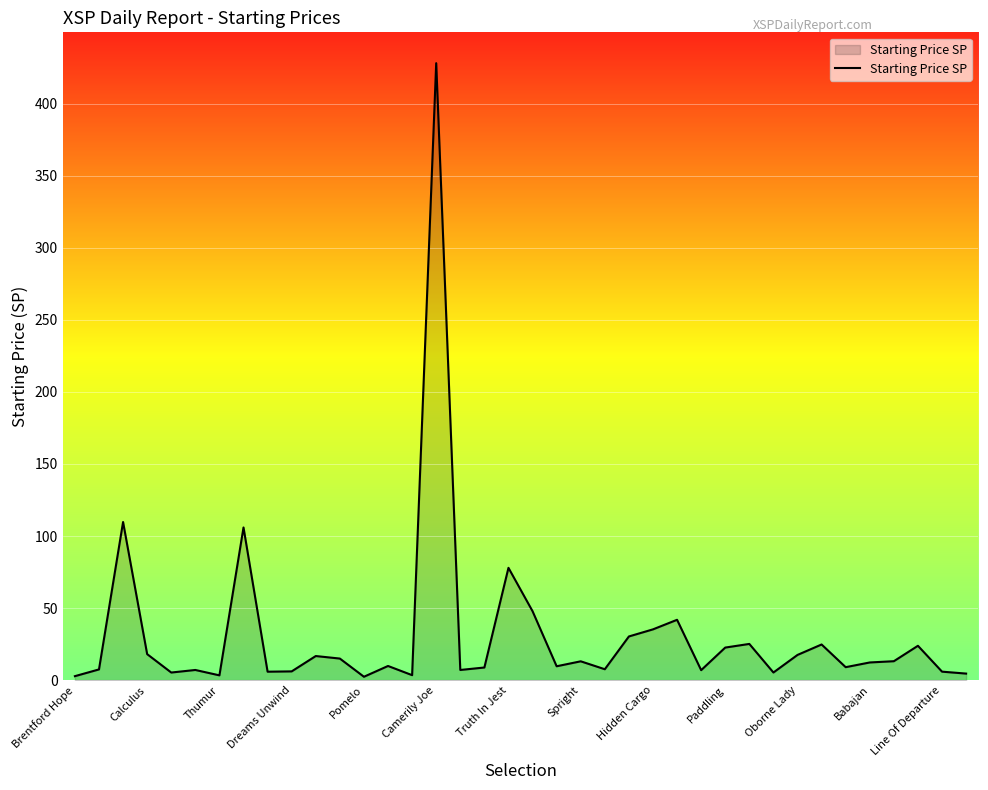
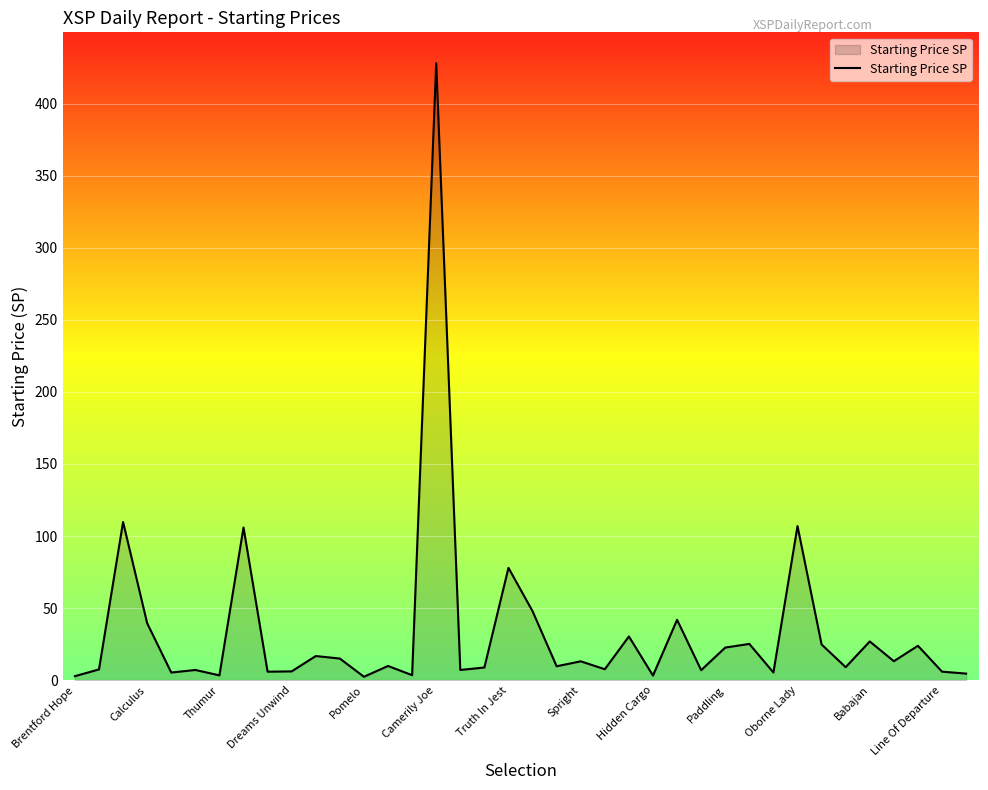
  {
    "Brentford Hope": 3,
-   "Calculus": 18,
+   "Calculus": 39,
    "Thumur": 3,
    "Dreams Unwind": 6,
    "Pomelo": 2,
    "Camerily Joe": 428,
    "Truth In Jest": 78,
    "Spright": 13,
-   "Hidden Cargo": 35,
+   "Hidden Cargo": 3,
    "Paddling": 23,
-   "Oborne Lady": 17,
-   "Babajan": 12,
+   "Oborne Lady": 107,
+   "Babajan": 27,
    "Line Of Departure": 6
  }
